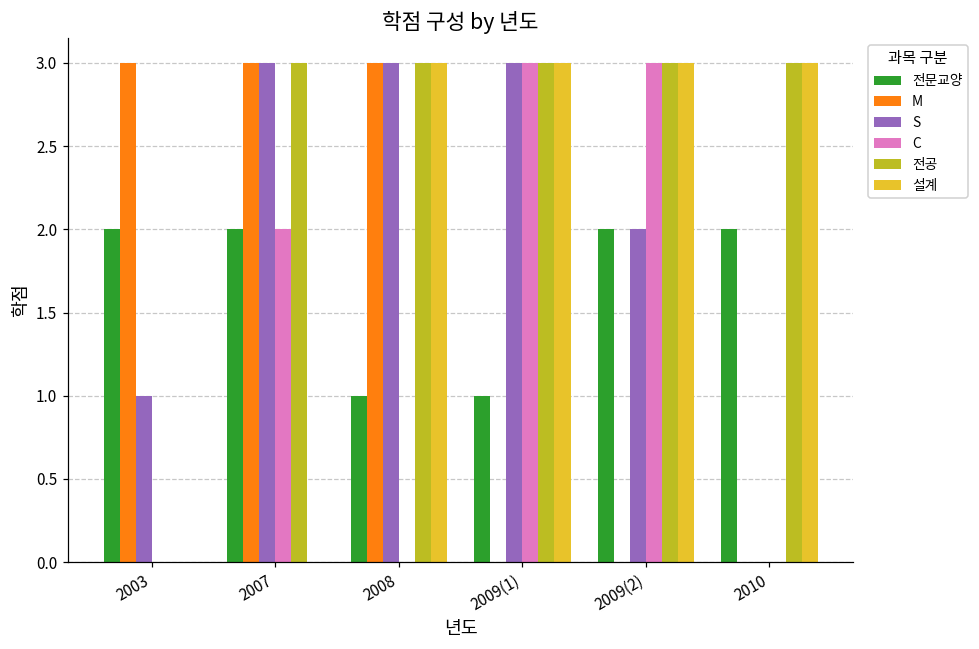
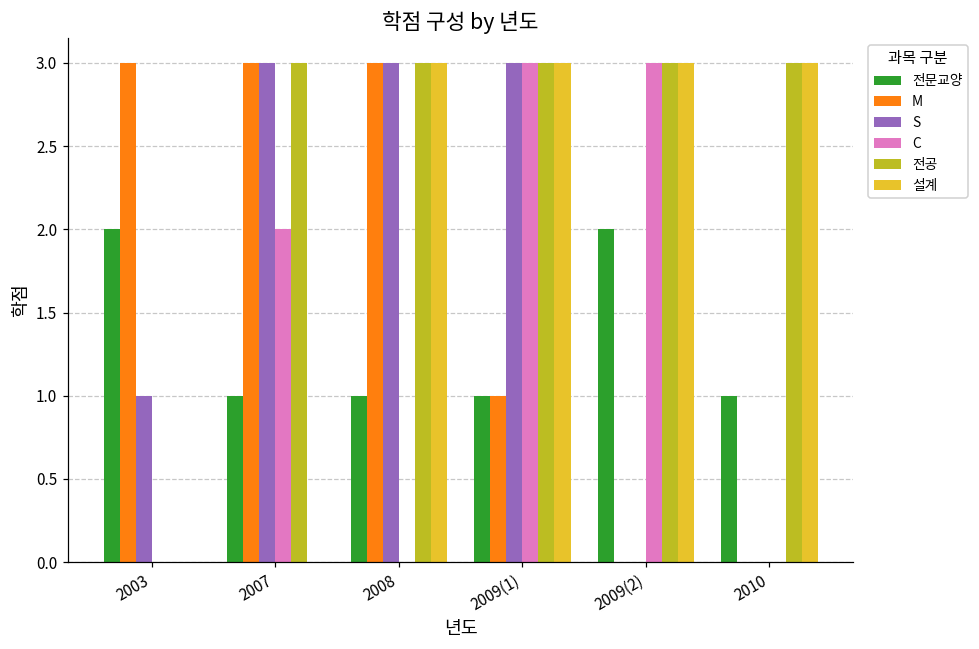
  {
    "전문교양": {
      "2003": 2,
-     "2007": 2,
+     "2007": 1,
      "2008": 1,
      "2009(1)": 1,
      "2009(2)": 2,
-     "2010": 2
+     "2010": 1
    },
    "M": {
      "2003": 3,
      "2007": 3,
      "2008": 3,
-     "2009(1)": 0,
+     "2009(1)": 1,
      "2009(2)": 0,
      "2010": 0
    },
    "S": {
      "2003": 1,
      "2007": 3,
      "2008": 3,
      "2009(1)": 3,
-     "2009(2)": 2,
+     "2009(2)": 0,
      "2010": 0
    },
    "C": {
      "2003": 0,
      "2007": 2,
      "2008": 0,
      "2009(1)": 3,
      "2009(2)": 3,
      "2010": 0
    }
  }
